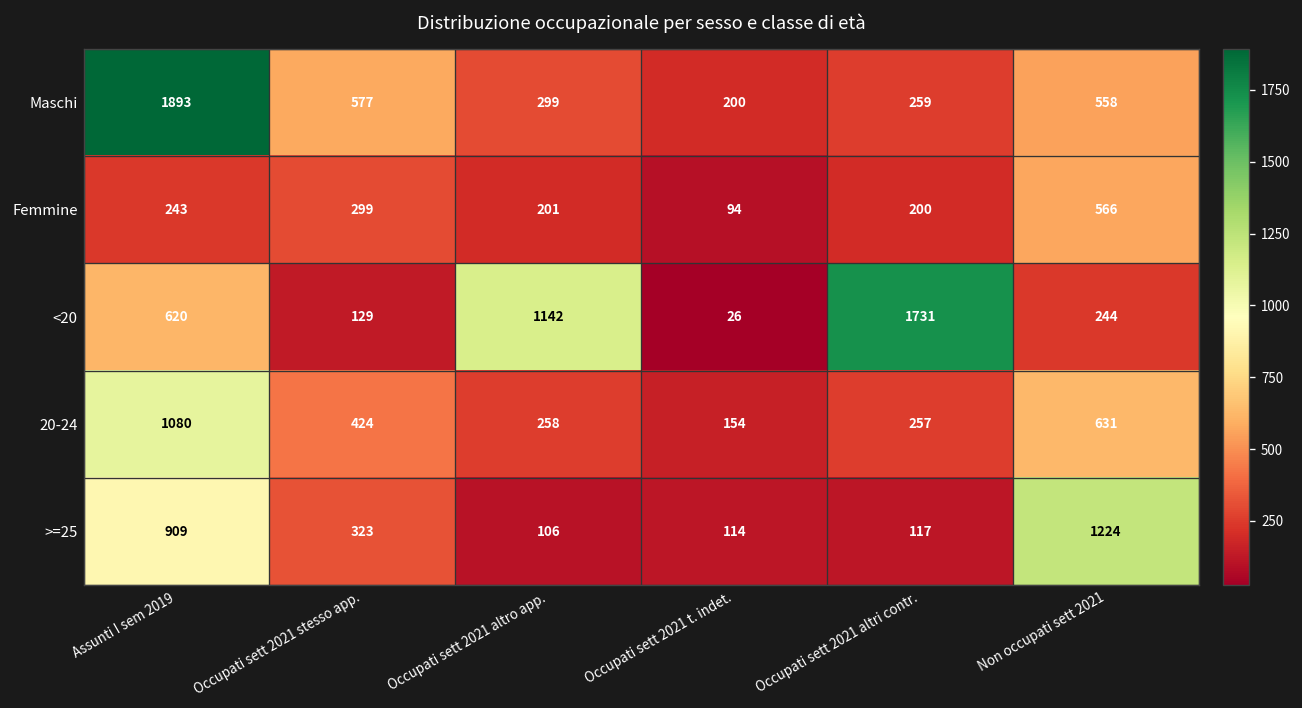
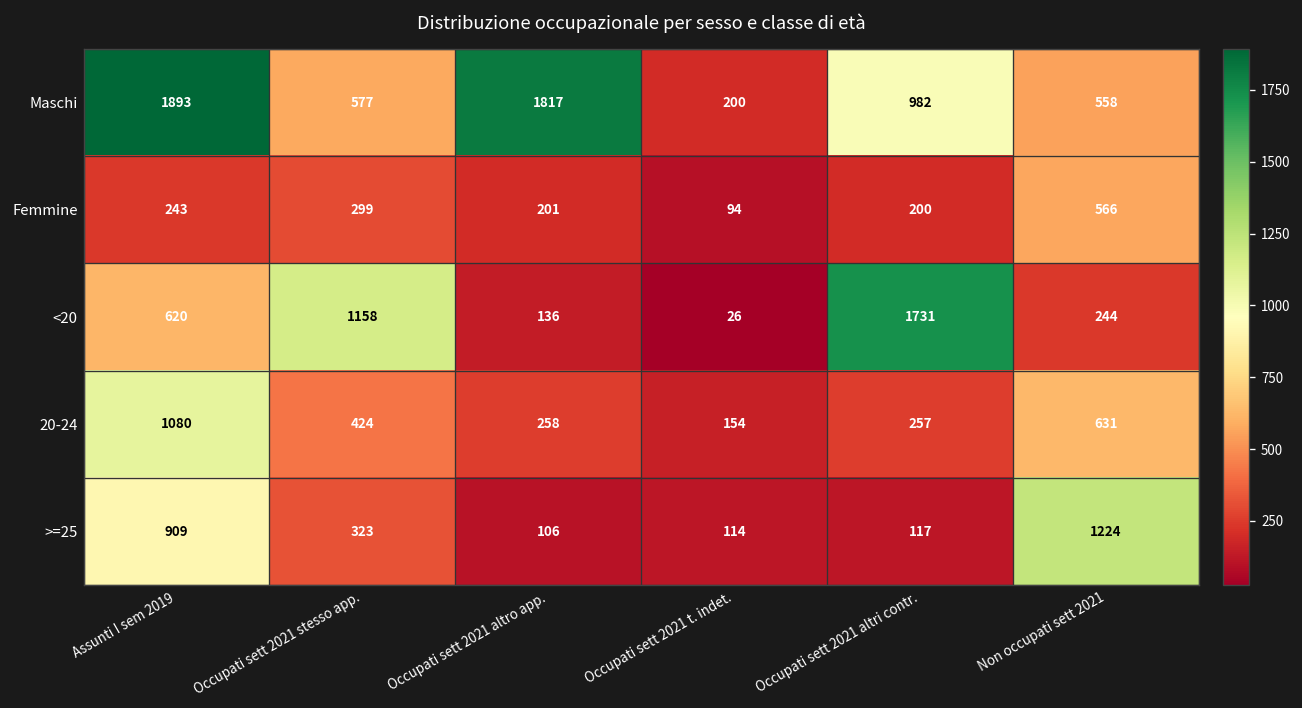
  {
    "Maschi": {
      "Assunti I sem 2019": 1893,
      "Occupati sett 2021 stesso app.": 577,
-     "Occupati sett 2021 altro app.": 299,
+     "Occupati sett 2021 altro app.": 1817,
      "Occupati sett 2021 t. indet.": 200,
-     "Occupati sett 2021 altri contr.": 259,
+     "Occupati sett 2021 altri contr.": 982,
      "Non occupati sett 2021": 558
    },
    "Femmine": {
      "Assunti I sem 2019": 243,
      "Occupati sett 2021 stesso app.": 299,
      "Occupati sett 2021 altro app.": 201,
      "Occupati sett 2021 t. indet.": 94,
      "Occupati sett 2021 altri contr.": 200,
      "Non occupati sett 2021": 566
    },
    "<20": {
      "Assunti I sem 2019": 620,
-     "Occupati sett 2021 stesso app.": 129,
-     "Occupati sett 2021 altro app.": 1142,
+     "Occupati sett 2021 stesso app.": 1158,
+     "Occupati sett 2021 altro app.": 136,
      "Occupati sett 2021 t. indet.": 26,
      "Occupati sett 2021 altri contr.": 1731,
      "Non occupati sett 2021": 244
    },
    "20-24": {
      "Assunti I sem 2019": 1080,
      "Occupati sett 2021 stesso app.": 424,
      "Occupati sett 2021 altro app.": 258,
      "Occupati sett 2021 t. indet.": 154,
      "Occupati sett 2021 altri contr.": 257,
      "Non occupati sett 2021": 631
    },
    ">=25": {
      "Assunti I sem 2019": 909,
      "Occupati sett 2021 stesso app.": 323,
      "Occupati sett 2021 altro app.": 106,
      "Occupati sett 2021 t. indet.": 114,
      "Occupati sett 2021 altri contr.": 117,
      "Non occupati sett 2021": 1224
    }
  }
